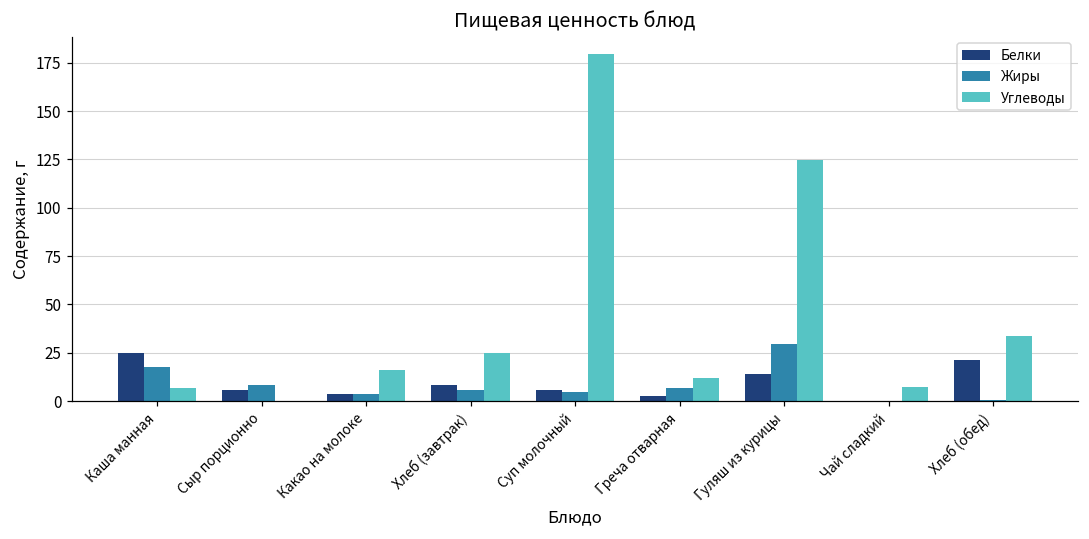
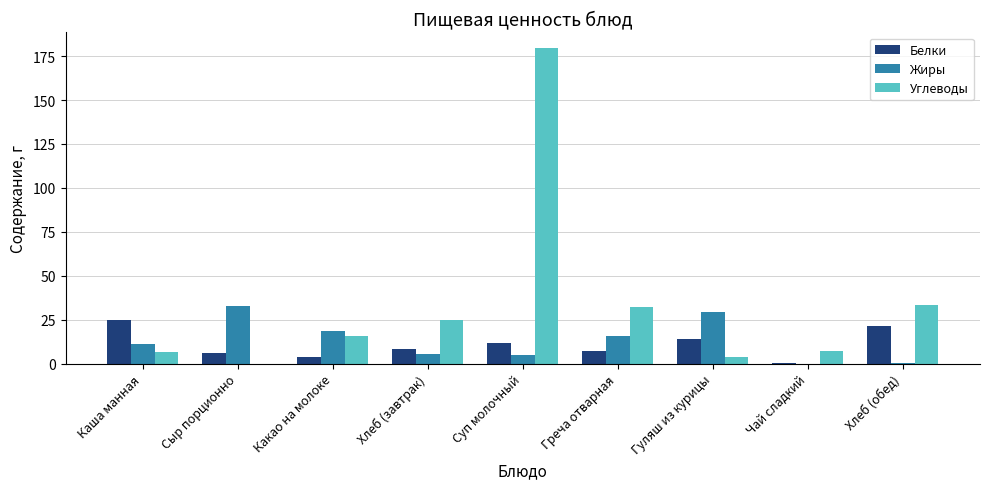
  {
    "Белки": {
      "Каша манная": 25,
      "Сыр порционно": 6,
      "Какао на молоке": 4,
      "Хлеб (завтрак)": 9,
-     "Суп молочный": 6,
-     "Греча отварная": 3,
+     "Суп молочный": 12,
+     "Греча отварная": 7,
      "Гуляш из курицы": 14,
      "Хлеб (обед)": 21
    },
    "Жиры": {
-     "Каша манная": 17,
-     "Сыр порционно": 8,
-     "Какао на молоке": 3,
+     "Каша манная": 11,
+     "Сыр порционно": 33,
+     "Какао на молоке": 19,
      "Хлеб (завтрак)": 6,
      "Суп молочный": 5,
-     "Греча отварная": 7,
+     "Греча отварная": 16,
      "Гуляш из курицы": 29,
      "Чай сладкий": 0
    },
    "Углеводы": {
      "Каша манная": 6,
      "Сыр порционно": 0,
      "Какао на молоке": 16,
      "Хлеб (завтрак)": 25,
      "Суп молочный": 180,
-     "Греча отварная": 12,
-     "Гуляш из курицы": 125,
+     "Греча отварная": 32,
+     "Гуляш из курицы": 4,
      "Чай сладкий": 7,
      "Хлеб (обед)": 34
    }
  }
